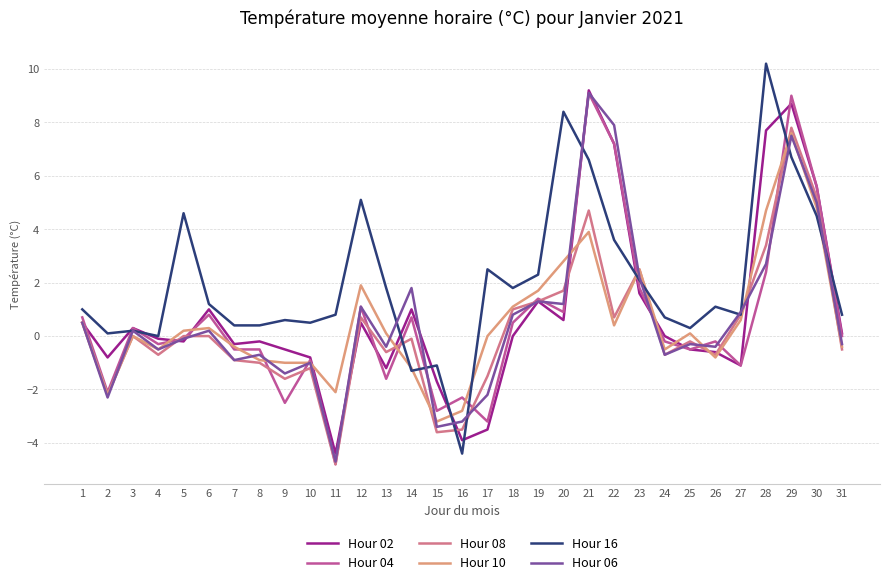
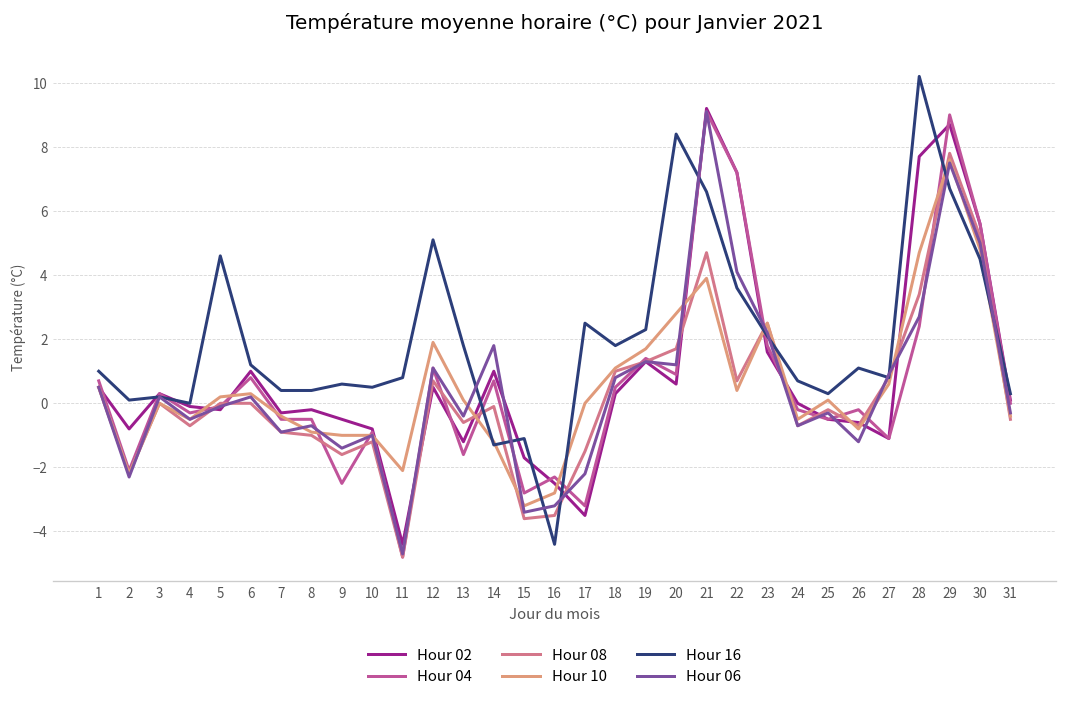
  {
    "Hour 02": {
      "2": -0.8,
      "4": -0.1,
      "5": -0.2,
      "6": 1.0,
      "7": -0.3,
      "8": -0.2,
      "9": -0.5,
      "10": -0.8,
      "11": -4.4,
      "12": 0.5,
      "13": -1.2,
      "14": 1.0,
      "15": -1.7,
-     "16": -3.9,
+     "16": -2.5,
      "17": -3.5,
-     "18": 0.0,
+     "18": 0.3,
      "20": 0.6,
      "21": 9.2,
      "23": 1.6,
      "24": 0.0,
      "26": -0.6,
      "28": 7.7,
      "29": 8.7,
      "31": 0.1
    },
    "Hour 16": {
      "1": 1.0,
      "2": 0.1,
      "4": 0.0,
      "5": 4.6,
      "6": 1.2,
      "7": 0.4,
      "8": 0.4,
      "9": 0.6,
      "10": 0.5,
      "11": 0.8,
      "12": 5.1,
      "13": 1.8,
      "14": -1.3,
      "15": -1.1,
      "16": -4.4,
      "17": 2.5,
      "18": 1.8,
      "19": 2.3,
      "20": 8.4,
      "21": 6.6,
      "22": 3.6,
      "23": 2.1,
      "24": 0.7,
      "25": 0.3,
      "26": 1.1,
      "28": 10.2,
      "29": 6.7,
      "30": 4.5,
-     "31": 0.8
+     "31": 0.3
    },
    "Hour 06": {
      "2": -2.3,
      "6": 0.2,
      "8": -0.7,
      "9": -1.4,
      "11": -4.7,
      "13": -0.4,
      "14": 1.8,
      "15": -3.4,
      "16": -3.2,
      "17": -2.2,
      "18": 0.8,
      "20": 1.2,
-     "22": 7.9,
+     "22": 4.1,
      "23": 2.2,
      "25": -0.3,
-     "26": -0.4,
+     "26": -1.2,
      "27": 0.9,
      "28": 2.7,
      "29": 7.5,
      "30": 5.0,
      "31": -0.3
    }
  }
